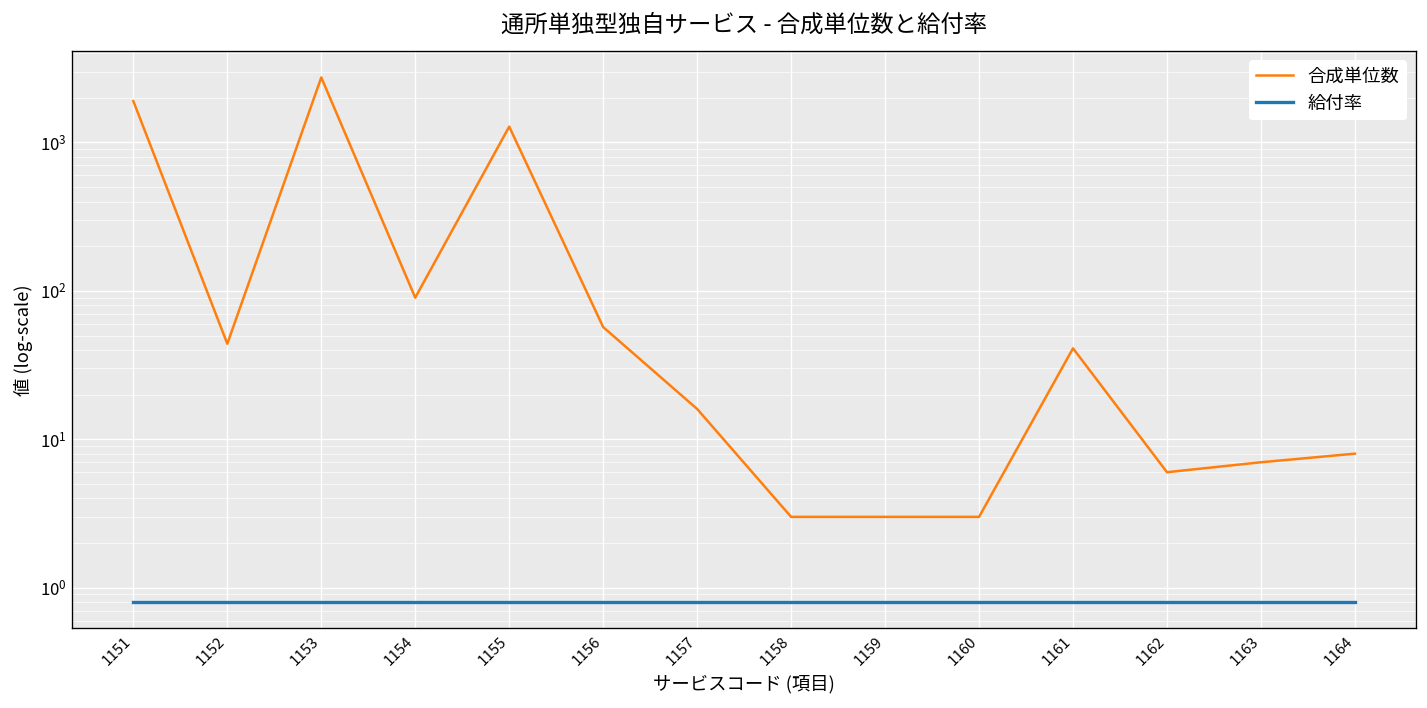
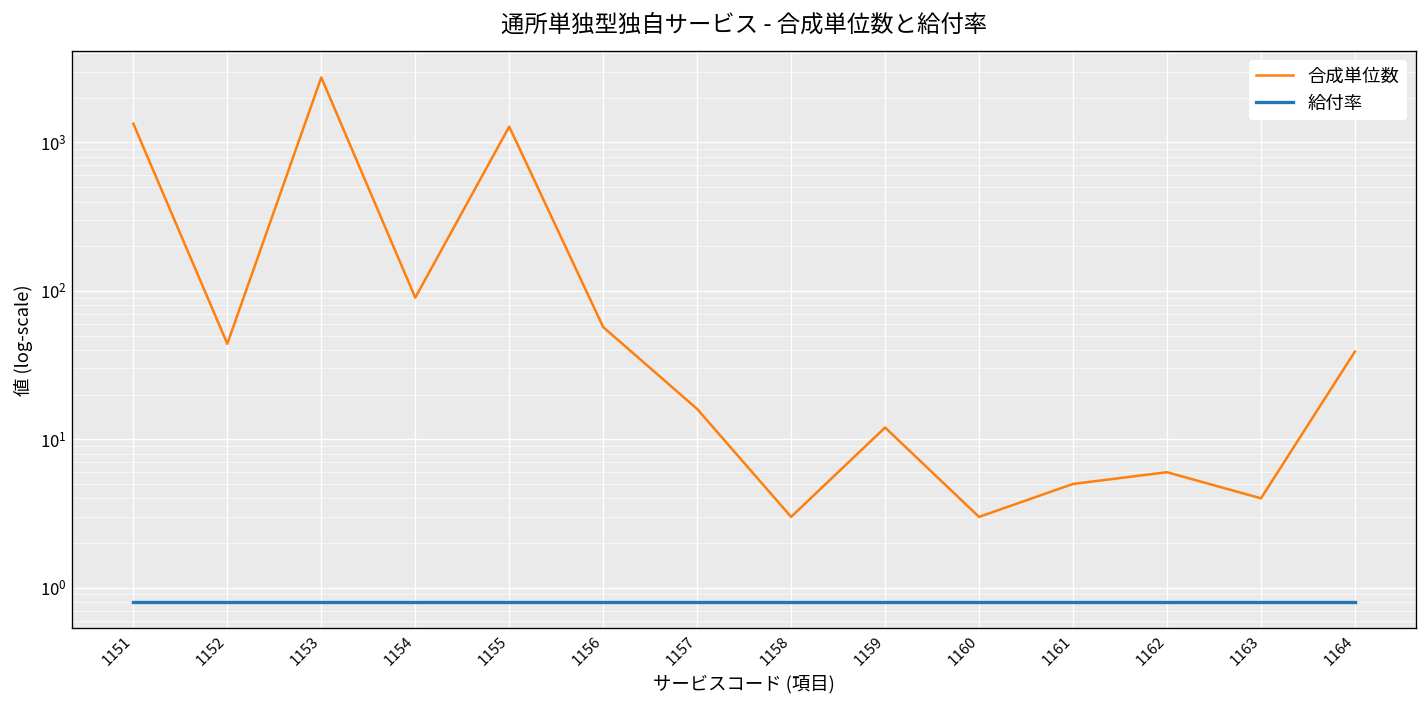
  {
    "合成単位数": {
-     "1151": 1900,
+     "1151": 1300,
      "1152": 44,
      "1153": 2700,
      "1154": 90,
      "1155": 1300,
      "1156": 60,
      "1157": 16,
      "1158": 3,
-     "1159": 3,
+     "1159": 12,
      "1160": 3,
-     "1161": 41,
+     "1161": 5,
      "1162": 6,
-     "1163": 7,
-     "1164": 8
+     "1163": 4,
+     "1164": 39
    },
    "給付率": {
      "1151": 0.8,
      "1152": 0.8,
      "1153": 0.8,
      "1154": 0.8,
      "1155": 0.8,
      "1156": 0.8,
      "1157": 0.8,
      "1158": 0.8,
      "1159": 0.8,
      "1160": 0.8,
      "1161": 0.8,
      "1162": 0.8,
      "1163": 0.8,
      "1164": 0.8
    }
  }
